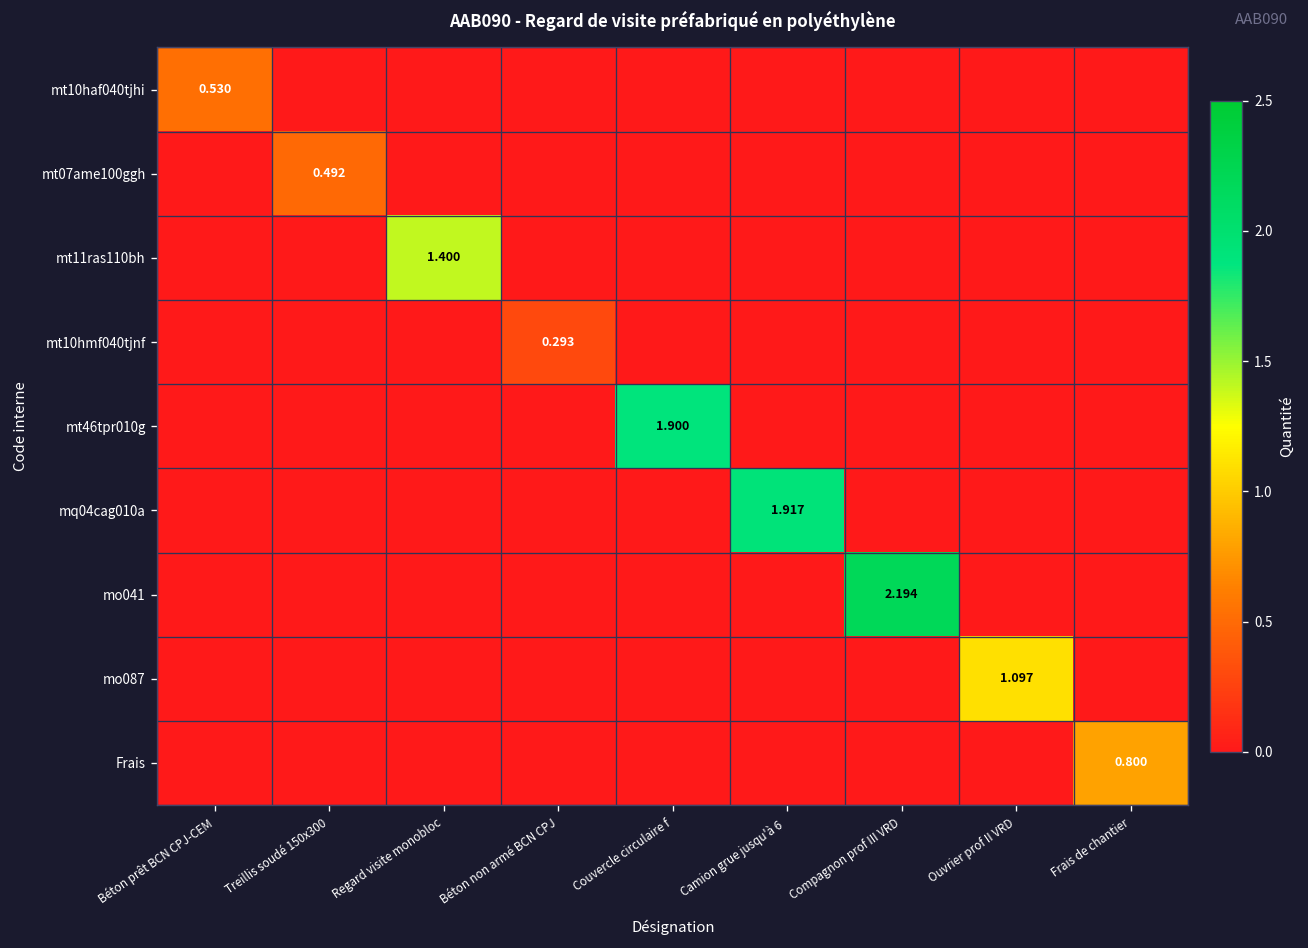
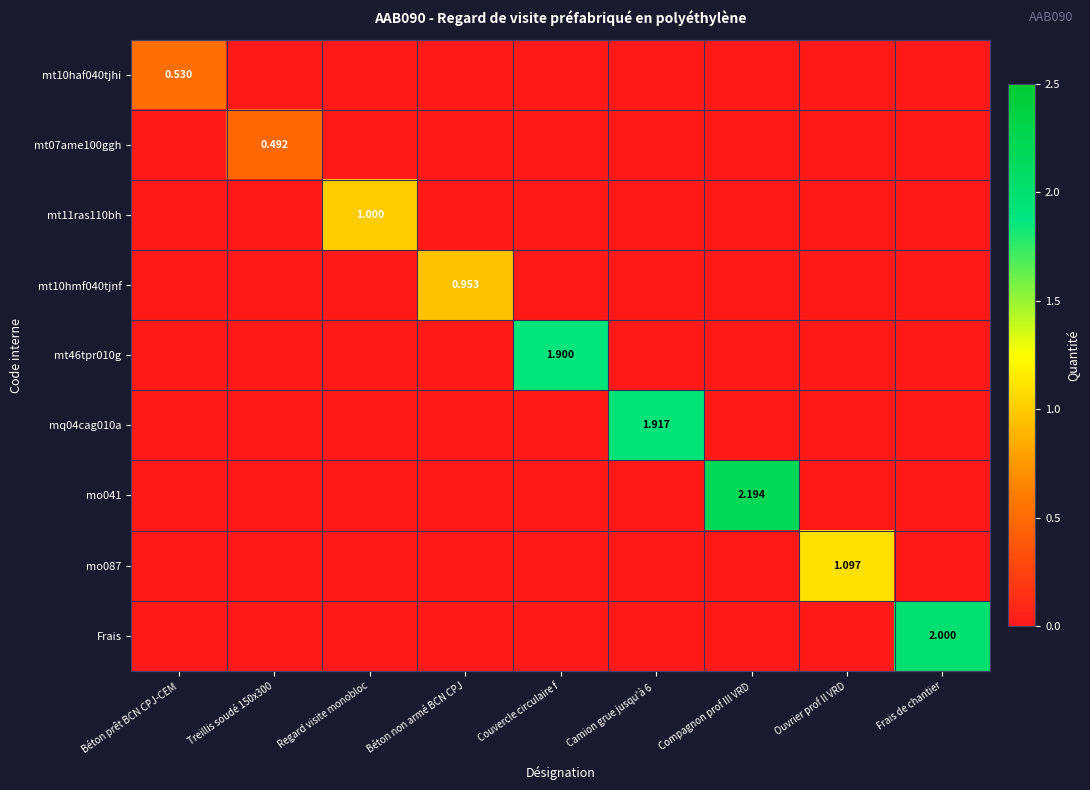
  {
    "mt10haf040tjhi": {
      "Béton prêt BCN CPJ-CEM": 0.530
    },
    "mt07ame100ggh": {
      "Treillis soudé 150x300": 0.492
    },
    "mt11ras110bh": {
-     "Regard visite monobloc": 1.400
+     "Regard visite monobloc": 1.000
    },
    "mt10hmf040tjnf": {
-     "Béton non armé BCN CPJ": 0.293
+     "Béton non armé BCN CPJ": 0.953
    },
    "mt46tpr010g": {
      "Couvercle circulaire f": 1.900
    },
    "mq04cag010a": {
      "Camion grue jusqu'à 6": 1.917
    },
    "mo041": {
      "Compagnon prof III VRD": 2.194
    },
    "mo087": {
      "Ouvrier prof II VRD": 1.097
    },
    "Frais": {
-     "Frais de chantier": 0.800
+     "Frais de chantier": 2.000
    }
  }
